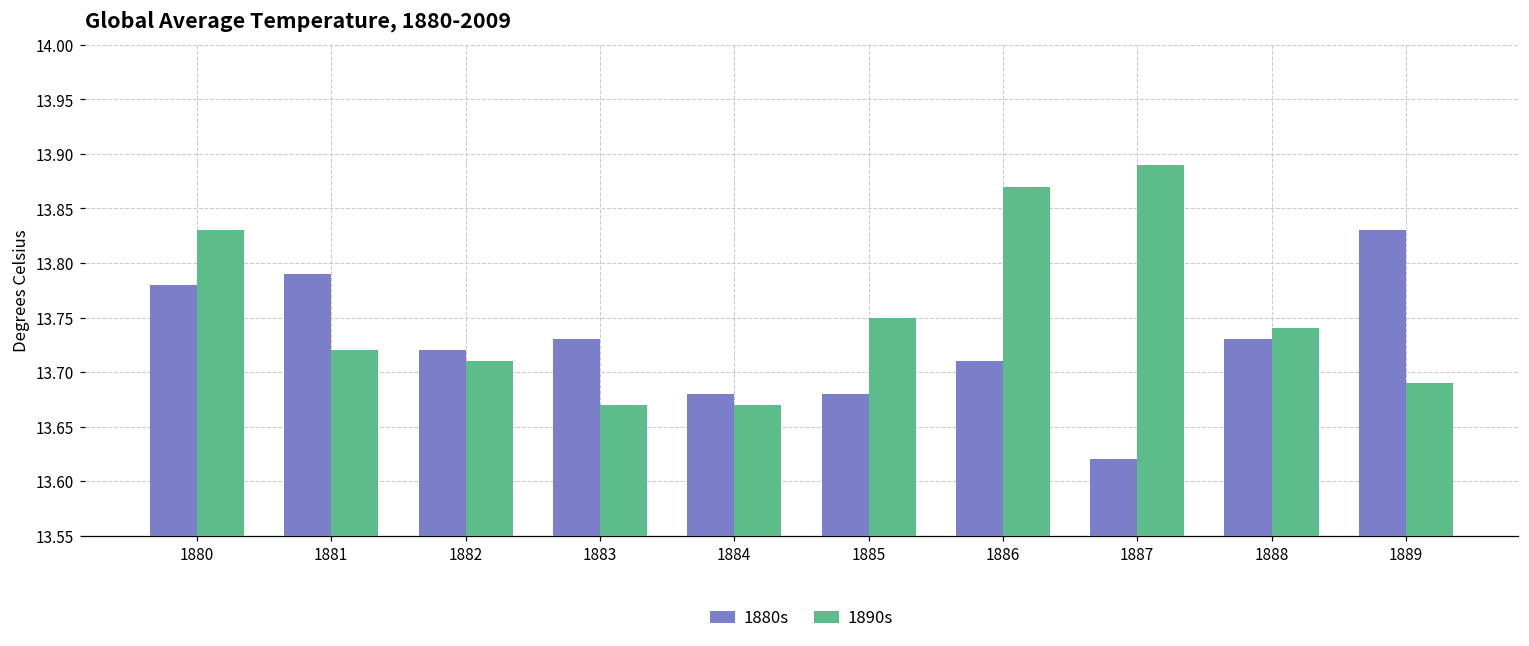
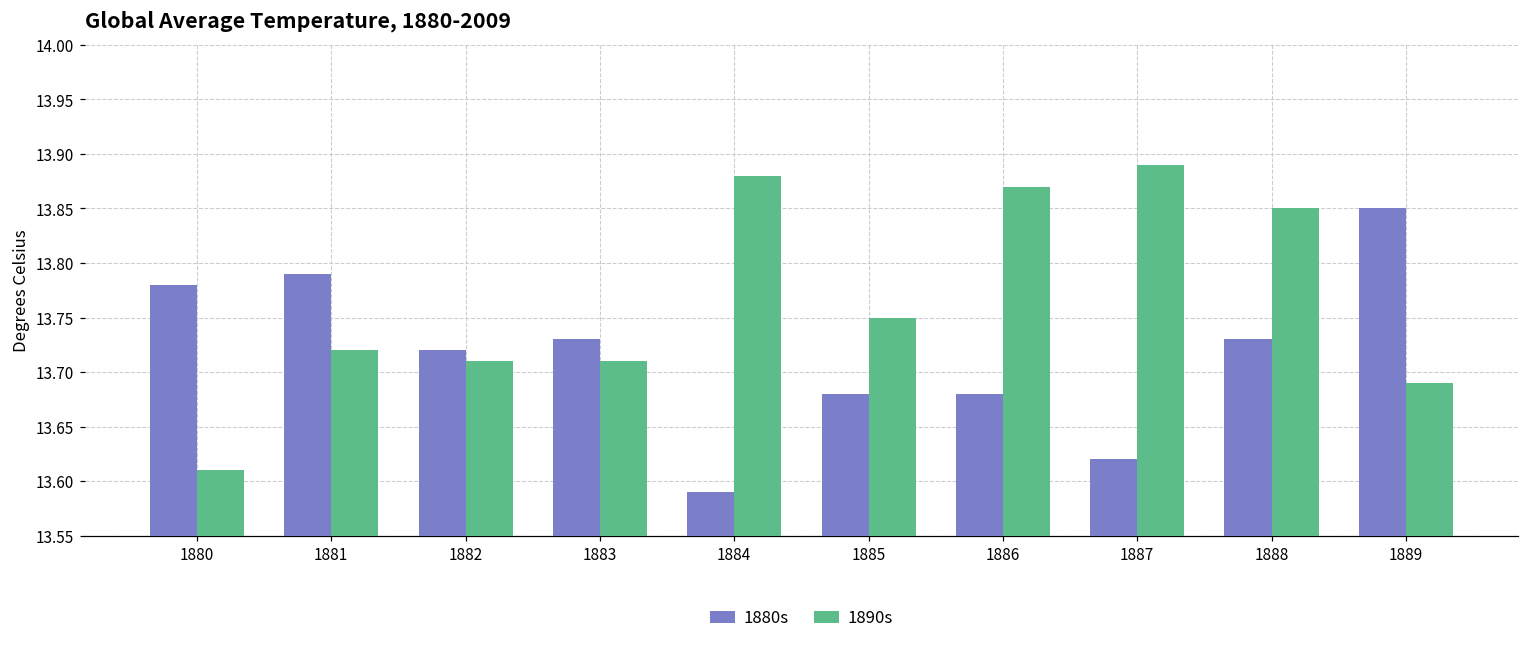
  {
    "1880s": {
      "1880": 13.78,
      "1881": 13.79,
      "1882": 13.72,
      "1883": 13.73,
-     "1884": 13.68,
+     "1884": 13.59,
      "1885": 13.68,
-     "1886": 13.71,
+     "1886": 13.68,
      "1887": 13.62,
      "1888": 13.73,
-     "1889": 13.83
+     "1889": 13.85
    },
    "1890s": {
-     "1880": 13.83,
+     "1880": 13.61,
      "1881": 13.72,
      "1882": 13.71,
-     "1883": 13.67,
-     "1884": 13.67,
+     "1883": 13.71,
+     "1884": 13.88,
      "1885": 13.75,
      "1886": 13.87,
      "1887": 13.89,
-     "1888": 13.74,
+     "1888": 13.85,
      "1889": 13.69
    }
  }
